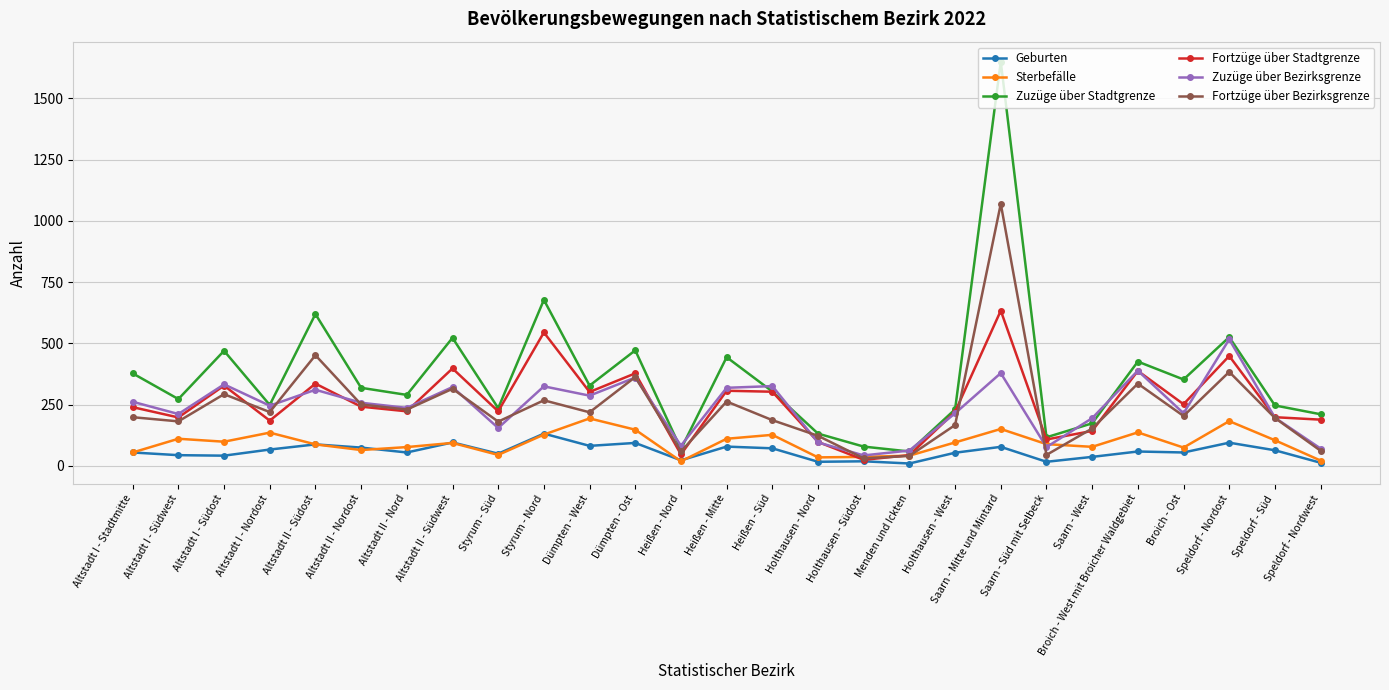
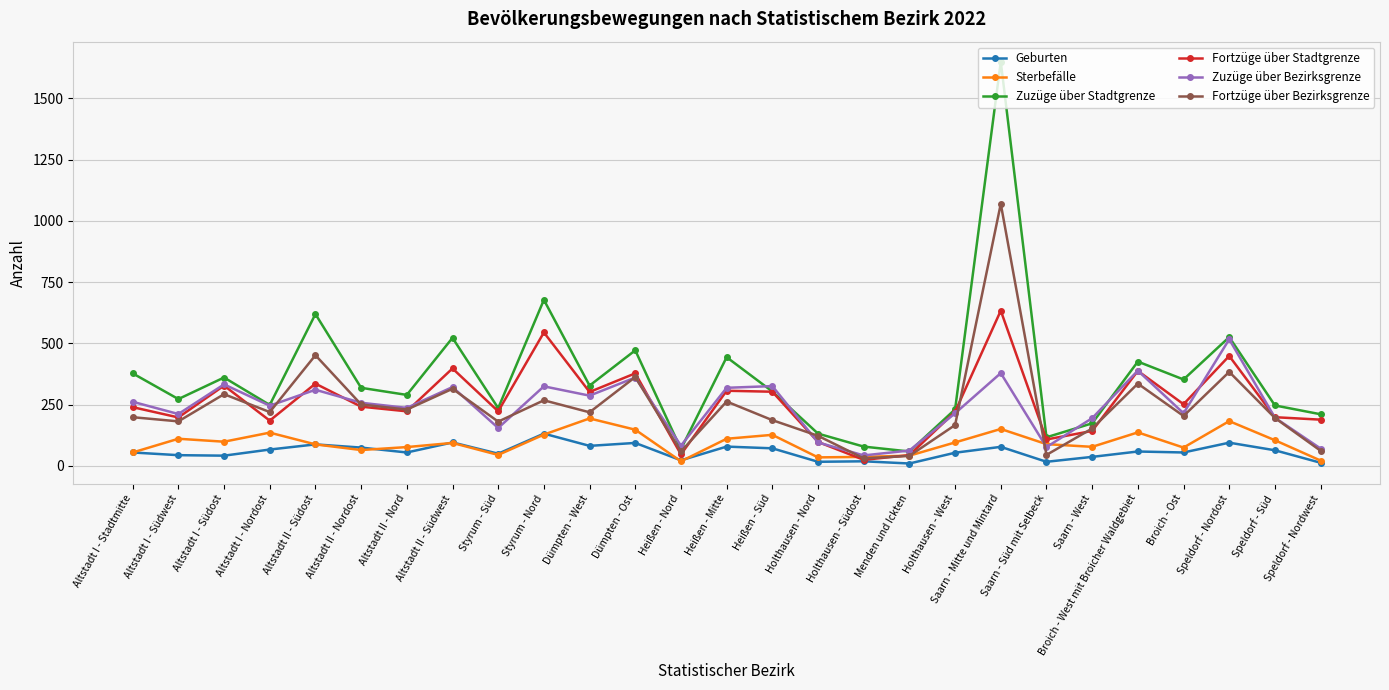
  {
    "Geburten": {
      "Altstadt I - Südwest": 40,
      "Altstadt I - Südost": 40,
      "Altstadt I - Nordost": 70,
      "Altstadt II - Nord": 60,
      "Dümpten - West": 80,
      "Dümpten - Ost": 90,
      "Heißen - Mitte": 80,
      "Heißen - Süd": 70,
      "Holthausen - Nord": 20,
      "Menden und Ickten": 10,
      "Holthausen - West": 50,
      "Saarn - Mitte und Mintard": 80,
      "Saarn - Süd mit Selbeck": 20,
      "Saarn - West": 40,
      "Broich - West mit Broicher Waldgebiet": 60,
      "Broich - Ost": 60,
      "Speldorf - Nordost": 100,
      "Speldorf - Süd": 60
    },
    "Sterbefälle": {
      "Altstadt I - Südwest": 110,
      "Altstadt I - Südost": 100,
      "Altstadt I - Nordost": 140,
      "Altstadt II - Nord": 80,
      "Dümpten - West": 190,
      "Dümpten - Ost": 150,
      "Heißen - Mitte": 110,
      "Heißen - Süd": 130,
      "Holthausen - Nord": 40,
      "Holthausen - West": 100,
      "Saarn - Mitte und Mintard": 150,
      "Saarn - Süd mit Selbeck": 90,
      "Saarn - West": 80,
      "Broich - West mit Broicher Waldgebiet": 140,
      "Broich - Ost": 80,
      "Speldorf - Nordost": 180,
      "Speldorf - Süd": 110
    },
    "Zuzüge über Stadtgrenze": {
      "Altstadt I - Stadtmitte": 380,
      "Altstadt I - Südwest": 270,
-     "Altstadt I - Südost": 470,
+     "Altstadt I - Südost": 360,
      "Altstadt II - Südost": 620,
      "Altstadt II - Nordost": 320,
      "Altstadt II - Nord": 290,
      "Altstadt II - Südwest": 520,
      "Styrum - Süd": 240,
      "Styrum - Nord": 680,
      "Dümpten - West": 330,
      "Dümpten - Ost": 470,
      "Heißen - Mitte": 440,
      "Holthausen - Südost": 80,
      "Saarn - West": 170,
      "Broich - West mit Broicher Waldgebiet": 430,
      "Broich - Ost": 350,
      "Speldorf - Süd": 250,
      "Speldorf - Nordwest": 210
    },
    "Fortzüge über Stadtgrenze": {
      "Altstadt I - Stadtmitte": 240,
      "Altstadt I - Südwest": 200,
      "Altstadt I - Nordost": 190,
      "Altstadt II - Südost": 340,
      "Altstadt II - Südwest": 400,
      "Styrum - Süd": 220,
      "Styrum - Nord": 550,
      "Dümpten - West": 300,
      "Dümpten - Ost": 380,
      "Heißen - Nord": 50,
      "Heißen - Mitte": 310,
      "Saarn - Mitte und Mintard": 630,
      "Broich - Ost": 250,
      "Speldorf - Nordost": 450,
      "Speldorf - Nordwest": 190
    },
    "Zuzüge über Bezirksgrenze": {
      "Altstadt I - Stadtmitte": 260,
      "Altstadt I - Südwest": 210,
      "Altstadt II - Südost": 310,
      "Styrum - Süd": 160,
      "Styrum - Nord": 330,
      "Dümpten - West": 290,
      "Heißen - Nord": 80,
      "Heißen - Mitte": 320,
      "Heißen - Süd": 330,
      "Saarn - Mitte und Mintard": 380,
      "Saarn - Süd mit Selbeck": 80,
      "Saarn - West": 200,
      "Broich - Ost": 220
    },
    "Fortzüge über Bezirksgrenze": {
      "Altstadt I - Stadtmitte": 200,
      "Altstadt I - Südwest": 180,
      "Altstadt I - Südost": 290,
      "Altstadt I - Nordost": 220,
      "Altstadt II - Südost": 450,
      "Styrum - Süd": 180,
      "Styrum - Nord": 270,
      "Dümpten - West": 220,
      "Heißen - Mitte": 260,
      "Heißen - Süd": 190,
      "Holthausen - West": 170,
      "Saarn - Mitte und Mintard": 1070,
      "Saarn - Süd mit Selbeck": 50,
      "Broich - West mit Broicher Waldgebiet": 340,
      "Broich - Ost": 200,
      "Speldorf - Nordost": 380
    }
  }
